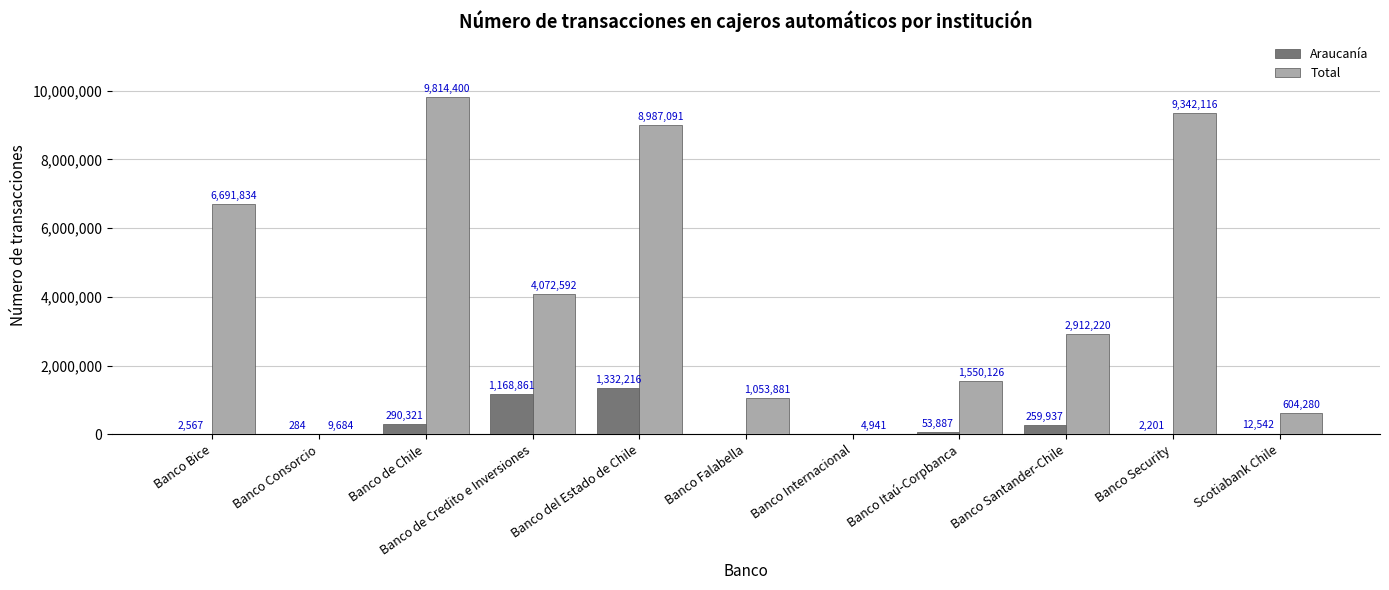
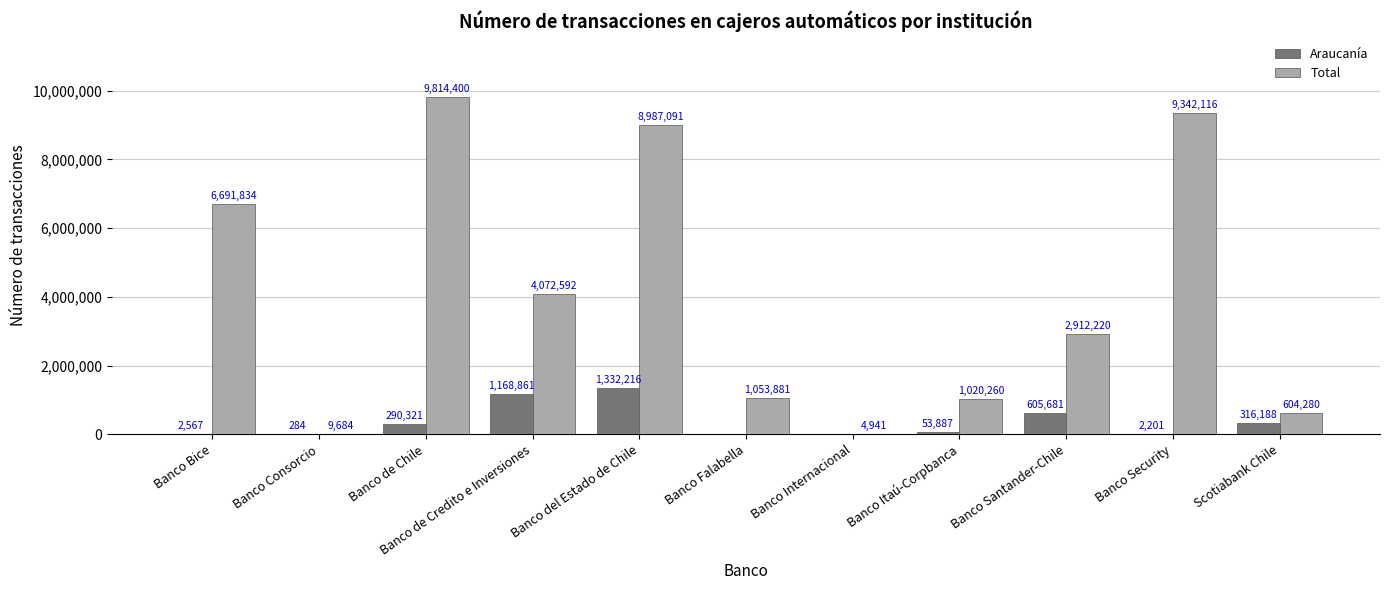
  {
    "Araucanía": {
      "Banco Bice": "2,567",
      "Banco Consorcio": "284",
      "Banco de Chile": "290,321",
      "Banco de Credito e Inversiones": "1,168,861",
      "Banco del Estado de Chile": "1,332,216",
      "Banco Itaú-Corpbanca": "53,887",
-     "Banco Santander-Chile": "259,937",
+     "Banco Santander-Chile": "605,681",
      "Banco Security": "2,201",
-     "Scotiabank Chile": "12,542"
+     "Scotiabank Chile": "316,188"
    },
    "Total": {
      "Banco Bice": "6,691,834",
      "Banco Consorcio": "9,684",
      "Banco de Chile": "9,814,400",
      "Banco de Credito e Inversiones": "4,072,592",
      "Banco del Estado de Chile": "8,987,091",
      "Banco Falabella": "1,053,881",
      "Banco Internacional": "4,941",
-     "Banco Itaú-Corpbanca": "1,550,126",
+     "Banco Itaú-Corpbanca": "1,020,260",
      "Banco Santander-Chile": "2,912,220",
      "Banco Security": "9,342,116",
      "Scotiabank Chile": "604,280"
    }
  }
